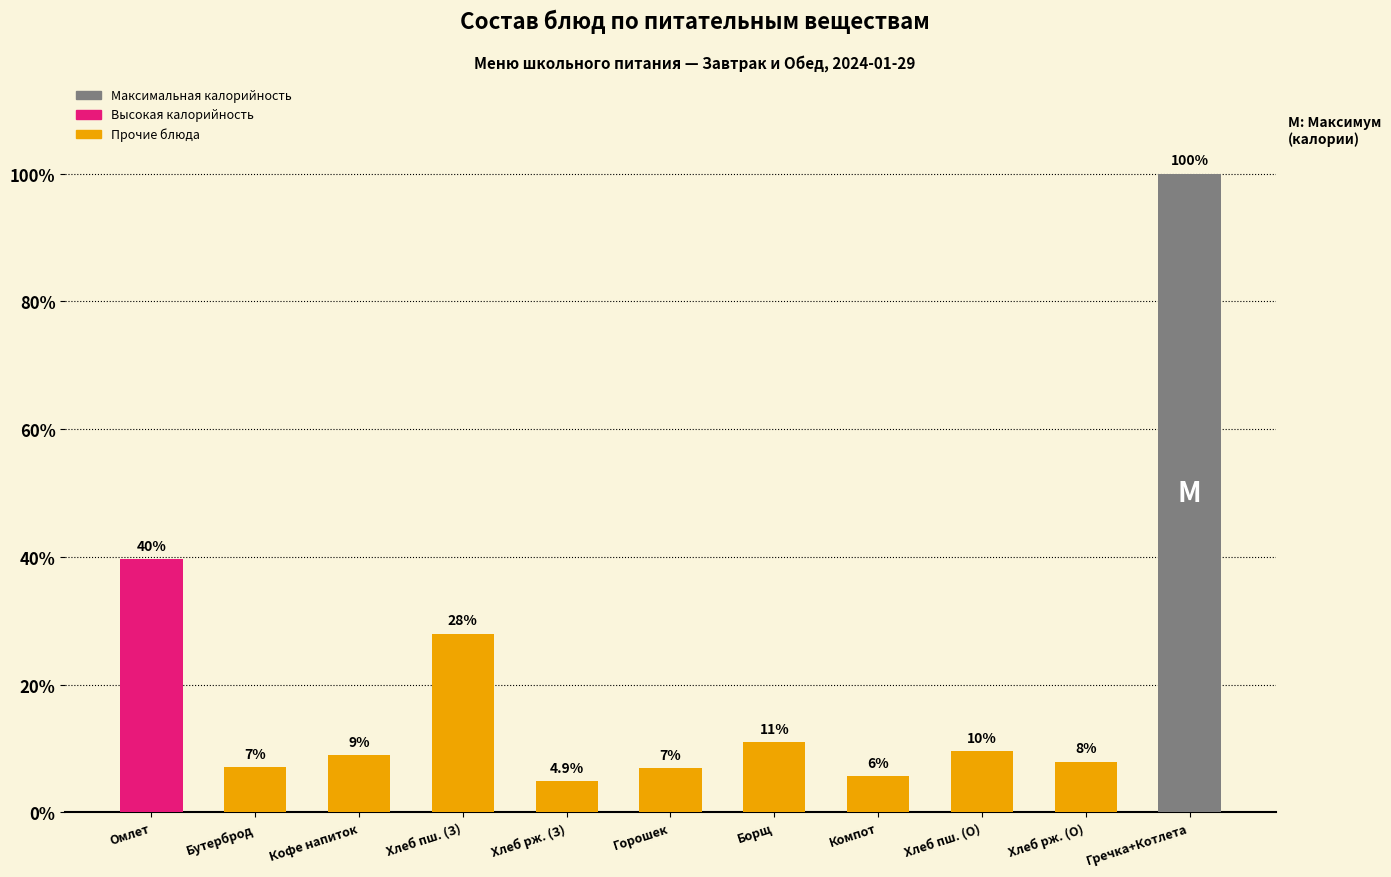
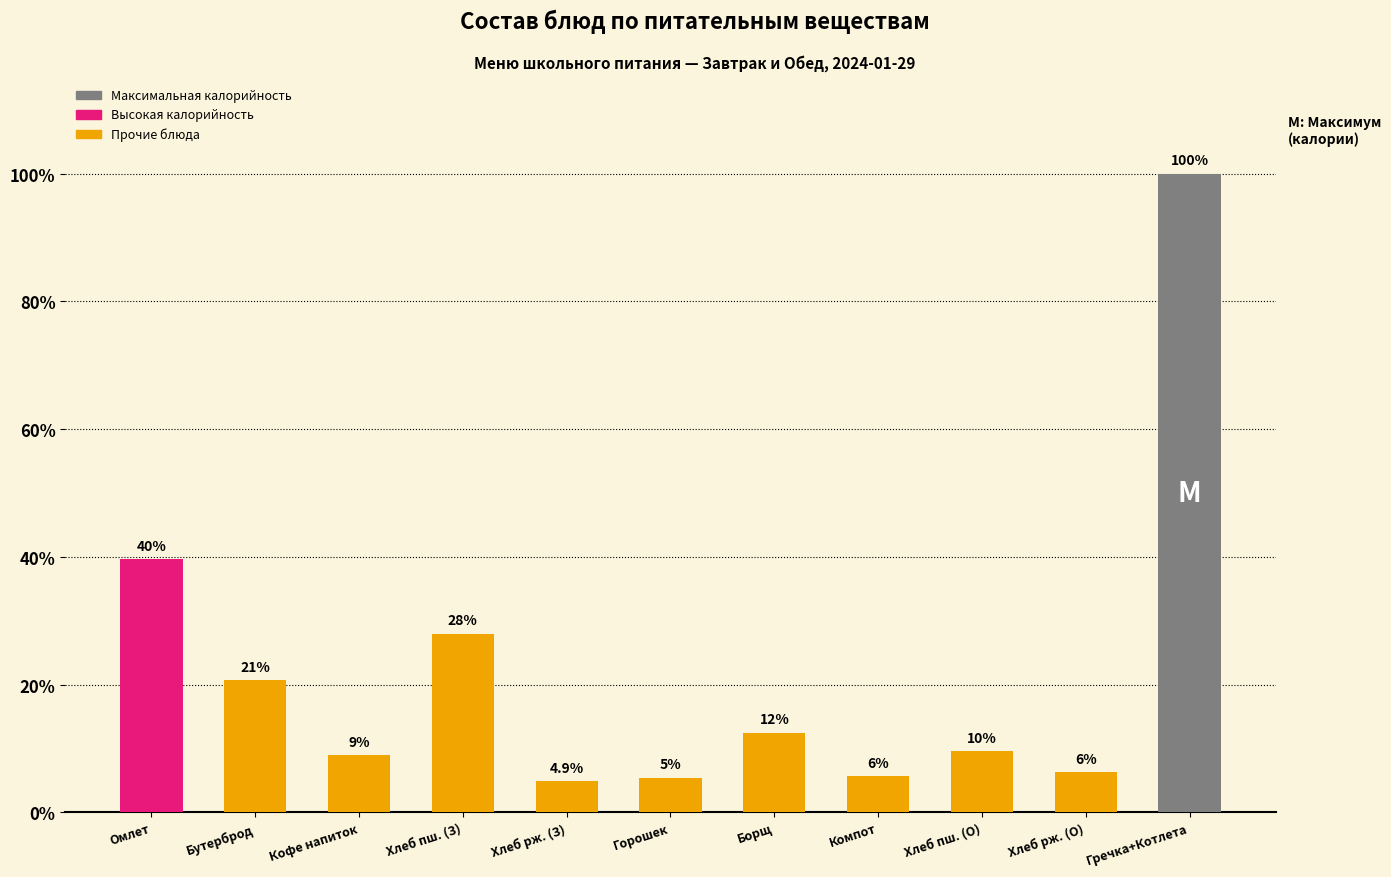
  {
    "Омлет": "40%",
-   "Бутерброд": "7%",
+   "Бутерброд": "21%",
    "Кофе напиток": "9%",
    "Хлеб пш. (З)": "28%",
    "Хлеб рж. (З)": "4.9%",
-   "Горошек": "7%",
-   "Борщ": "11%",
+   "Горошек": "5%",
+   "Борщ": "12%",
    "Компот": "6%",
    "Хлеб пш. (О)": "10%",
-   "Хлеб рж. (О)": "8%",
+   "Хлеб рж. (О)": "6%",
    "Гречка+Котлета": "100%"
  }
